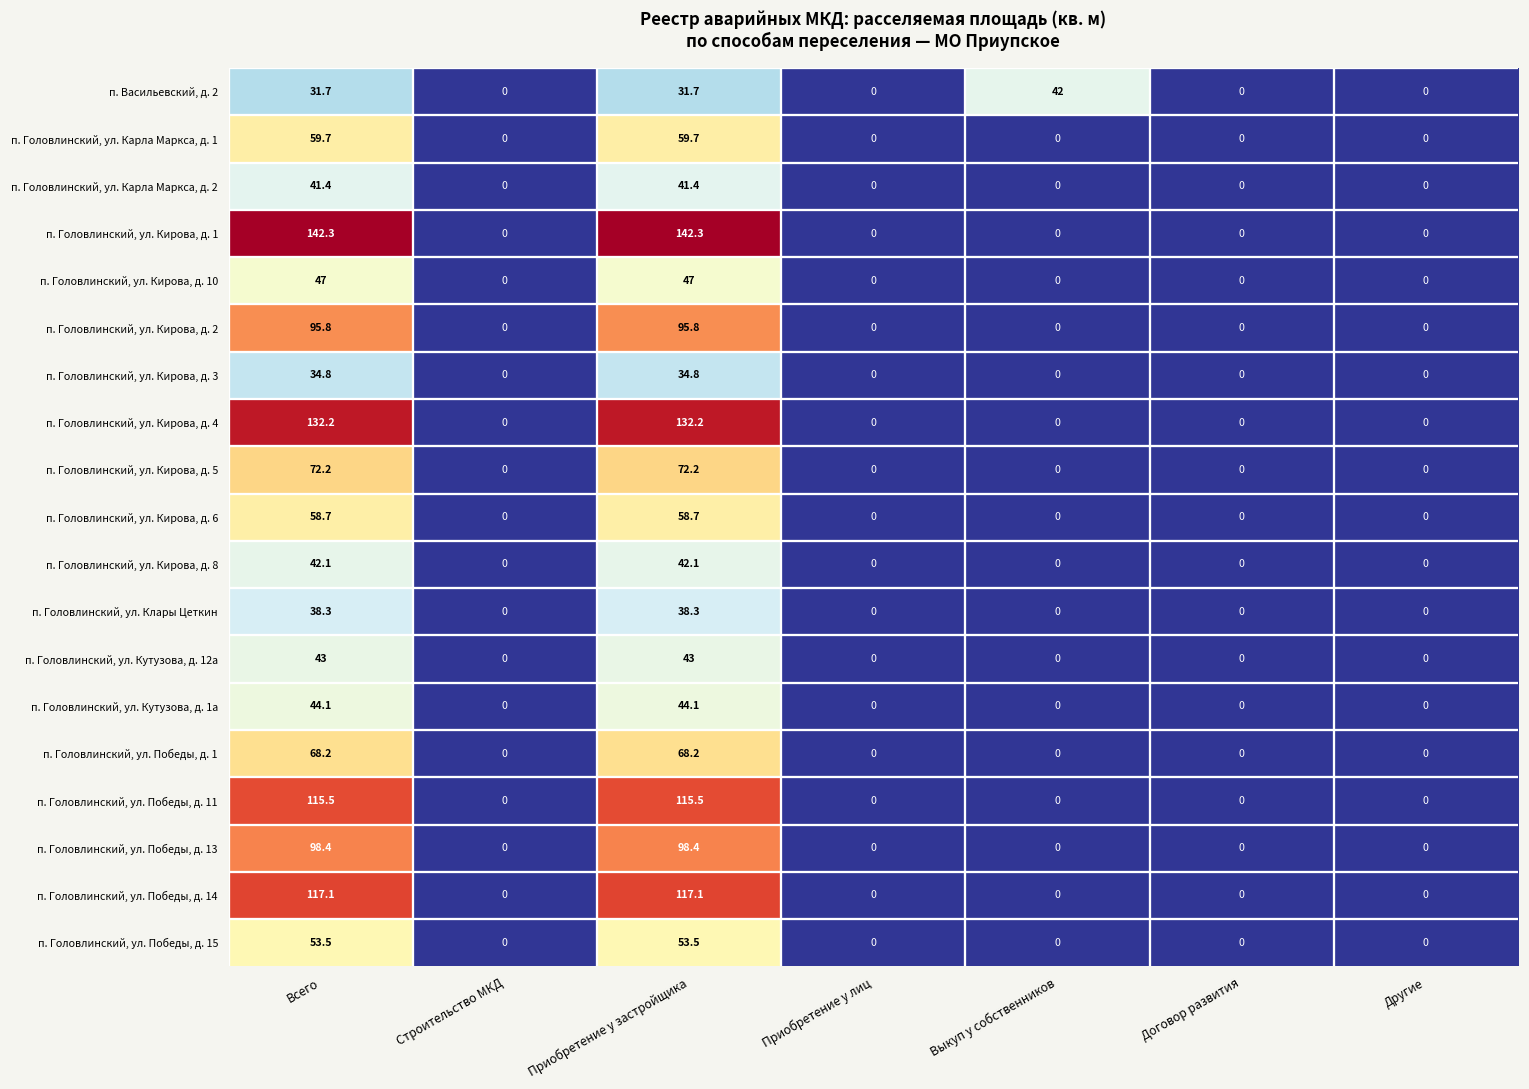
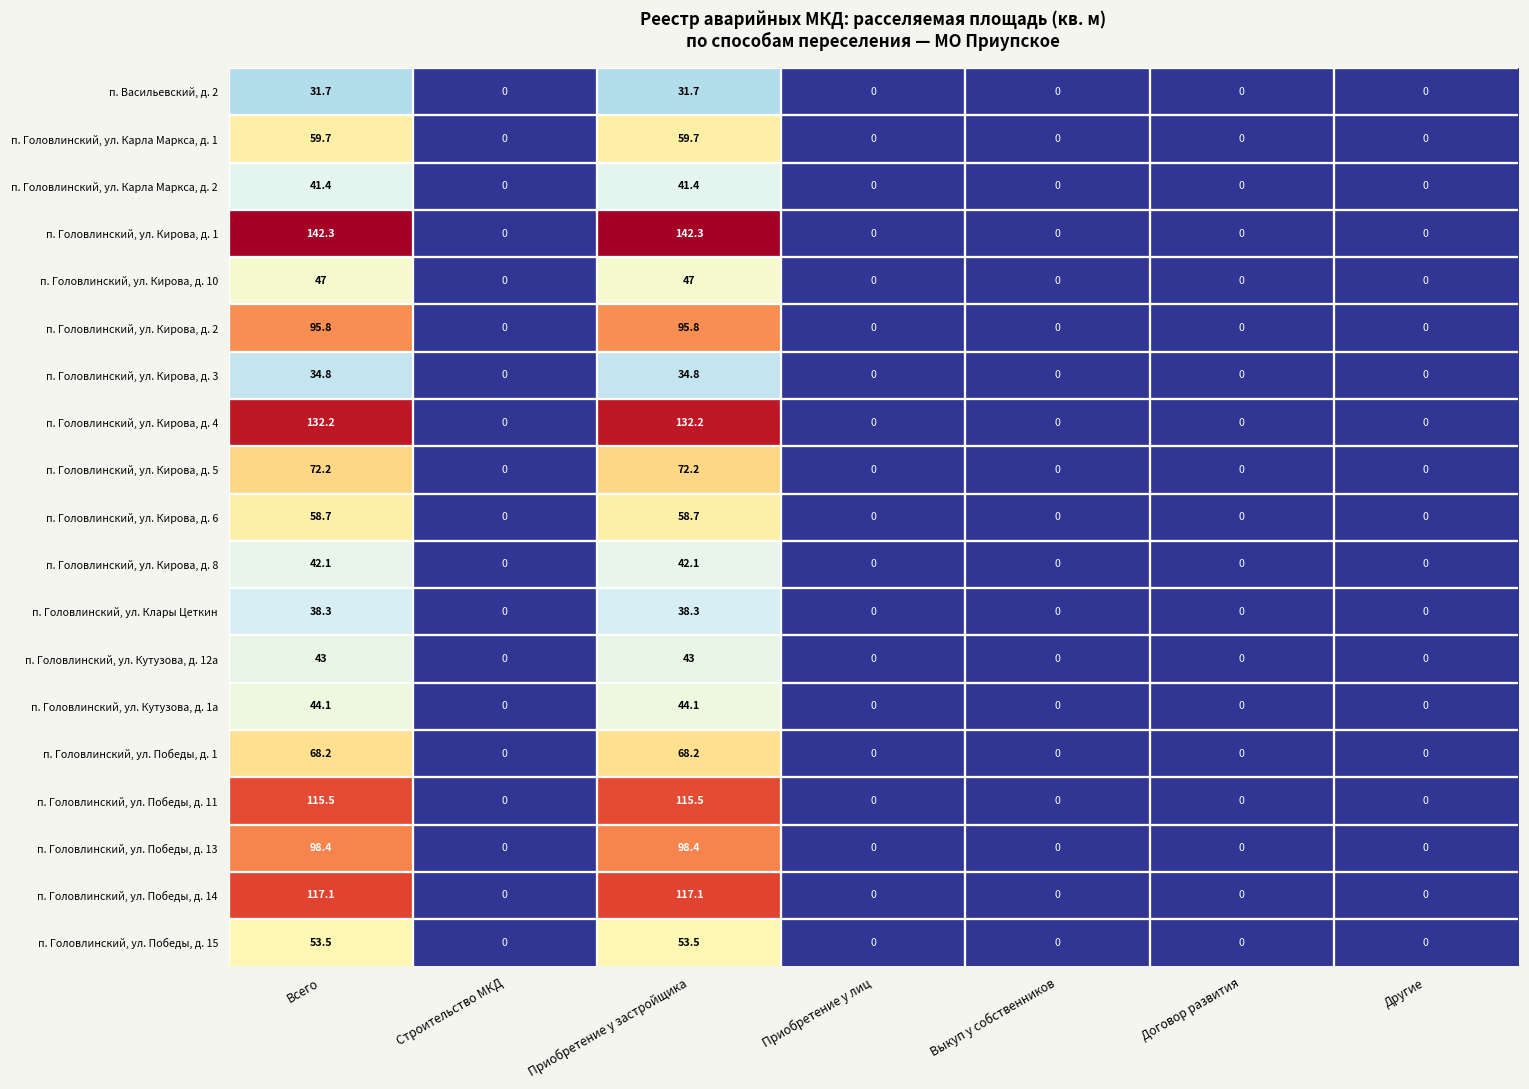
  {
    "п. Васильевский, д. 2": {
      "Всего": 31.7,
      "Строительство МКД": 0,
      "Приобретение у застройщика": 31.7,
      "Приобретение у лиц": 0,
-     "Выкуп у собственников": 42,
+     "Выкуп у собственников": 0,
      "Договор развития": 0,
      "Другие": 0
    },
    "п. Головлинский, ул. Карла Маркса, д. 1": {
      "Всего": 59.7,
      "Строительство МКД": 0,
      "Приобретение у застройщика": 59.7,
      "Приобретение у лиц": 0,
      "Выкуп у собственников": 0,
      "Договор развития": 0,
      "Другие": 0
    },
    "п. Головлинский, ул. Карла Маркса, д. 2": {
      "Всего": 41.4,
      "Строительство МКД": 0,
      "Приобретение у застройщика": 41.4,
      "Приобретение у лиц": 0,
      "Выкуп у собственников": 0,
      "Договор развития": 0,
      "Другие": 0
    },
    "п. Головлинский, ул. Кирова, д. 1": {
      "Всего": 142.3,
      "Строительство МКД": 0,
      "Приобретение у застройщика": 142.3,
      "Приобретение у лиц": 0,
      "Выкуп у собственников": 0,
      "Договор развития": 0,
      "Другие": 0
    },
    "п. Головлинский, ул. Кирова, д. 10": {
      "Всего": 47,
      "Строительство МКД": 0,
      "Приобретение у застройщика": 47,
      "Приобретение у лиц": 0,
      "Выкуп у собственников": 0,
      "Договор развития": 0,
      "Другие": 0
    },
    "п. Головлинский, ул. Кирова, д. 2": {
      "Всего": 95.8,
      "Строительство МКД": 0,
      "Приобретение у застройщика": 95.8,
      "Приобретение у лиц": 0,
      "Выкуп у собственников": 0,
      "Договор развития": 0,
      "Другие": 0
    },
    "п. Головлинский, ул. Кирова, д. 3": {
      "Всего": 34.8,
      "Строительство МКД": 0,
      "Приобретение у застройщика": 34.8,
      "Приобретение у лиц": 0,
      "Выкуп у собственников": 0,
      "Договор развития": 0,
      "Другие": 0
    },
    "п. Головлинский, ул. Кирова, д. 4": {
      "Всего": 132.2,
      "Строительство МКД": 0,
      "Приобретение у застройщика": 132.2,
      "Приобретение у лиц": 0,
      "Выкуп у собственников": 0,
      "Договор развития": 0,
      "Другие": 0
    },
    "п. Головлинский, ул. Кирова, д. 5": {
      "Всего": 72.2,
      "Строительство МКД": 0,
      "Приобретение у застройщика": 72.2,
      "Приобретение у лиц": 0,
      "Выкуп у собственников": 0,
      "Договор развития": 0,
      "Другие": 0
    },
    "п. Головлинский, ул. Кирова, д. 6": {
      "Всего": 58.7,
      "Строительство МКД": 0,
      "Приобретение у застройщика": 58.7,
      "Приобретение у лиц": 0,
      "Выкуп у собственников": 0,
      "Договор развития": 0,
      "Другие": 0
    },
    "п. Головлинский, ул. Кирова, д. 8": {
      "Всего": 42.1,
      "Строительство МКД": 0,
      "Приобретение у застройщика": 42.1,
      "Приобретение у лиц": 0,
      "Выкуп у собственников": 0,
      "Договор развития": 0,
      "Другие": 0
    },
    "п. Головлинский, ул. Клары Цеткин": {
      "Всего": 38.3,
      "Строительство МКД": 0,
      "Приобретение у застройщика": 38.3,
      "Приобретение у лиц": 0,
      "Выкуп у собственников": 0,
      "Договор развития": 0,
      "Другие": 0
    },
    "п. Головлинский, ул. Кутузова, д. 12a": {
      "Всего": 43,
      "Строительство МКД": 0,
      "Приобретение у застройщика": 43,
      "Приобретение у лиц": 0,
      "Выкуп у собственников": 0,
      "Договор развития": 0,
      "Другие": 0
    },
    "п. Головлинский, ул. Кутузова, д. 1a": {
      "Всего": 44.1,
      "Строительство МКД": 0,
      "Приобретение у застройщика": 44.1,
      "Приобретение у лиц": 0,
      "Выкуп у собственников": 0,
      "Договор развития": 0,
      "Другие": 0
    },
    "п. Головлинский, ул. Победы, д. 1": {
      "Всего": 68.2,
      "Строительство МКД": 0,
      "Приобретение у застройщика": 68.2,
      "Приобретение у лиц": 0,
      "Выкуп у собственников": 0,
      "Договор развития": 0,
      "Другие": 0
    },
    "п. Головлинский, ул. Победы, д. 11": {
      "Всего": 115.5,
      "Строительство МКД": 0,
      "Приобретение у застройщика": 115.5,
      "Приобретение у лиц": 0,
      "Выкуп у собственников": 0,
      "Договор развития": 0,
      "Другие": 0
    },
    "п. Головлинский, ул. Победы, д. 13": {
      "Всего": 98.4,
      "Строительство МКД": 0,
      "Приобретение у застройщика": 98.4,
      "Приобретение у лиц": 0,
      "Выкуп у собственников": 0,
      "Договор развития": 0,
      "Другие": 0
    },
    "п. Головлинский, ул. Победы, д. 14": {
      "Всего": 117.1,
      "Строительство МКД": 0,
      "Приобретение у застройщика": 117.1,
      "Приобретение у лиц": 0,
      "Выкуп у собственников": 0,
      "Договор развития": 0,
      "Другие": 0
    },
    "п. Головлинский, ул. Победы, д. 15": {
      "Всего": 53.5,
      "Строительство МКД": 0,
      "Приобретение у застройщика": 53.5,
      "Приобретение у лиц": 0,
      "Выкуп у собственников": 0,
      "Договор развития": 0,
      "Другие": 0
    }
  }
